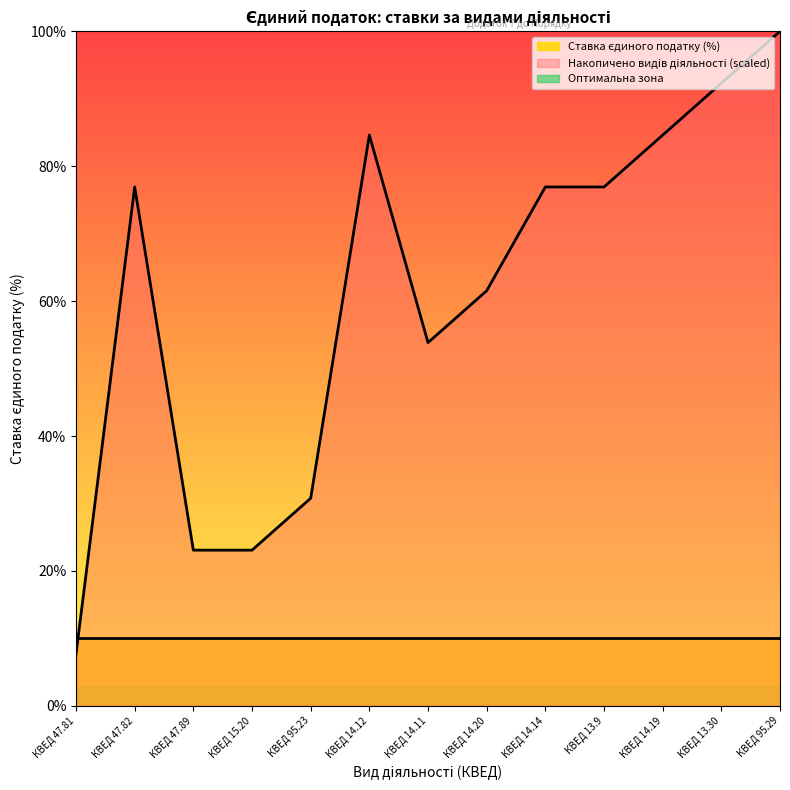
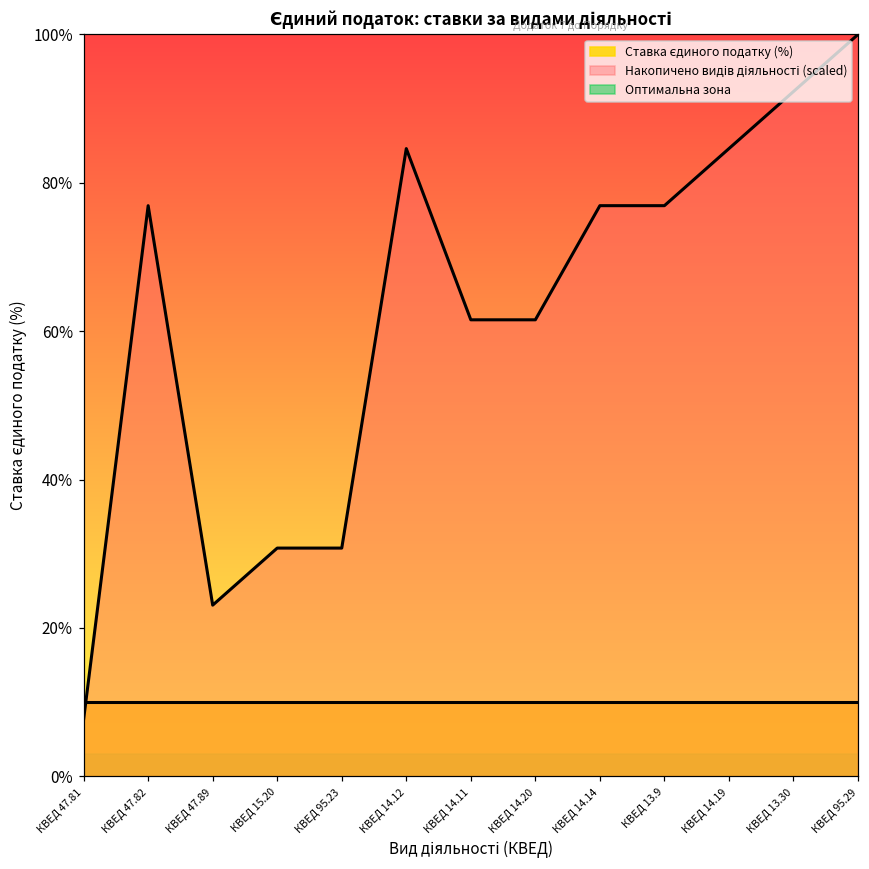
  {
    "Ставка єдиного податку (%)": {
      "КВЕД 47.81": "10%",
      "КВЕД 47.82": "10%",
      "КВЕД 47.89": "10%",
      "КВЕД 15.20": "10%",
      "КВЕД 95.23": "10%",
      "КВЕД 14.12": "10%",
      "КВЕД 14.11": "10%",
      "КВЕД 14.20": "10%",
      "КВЕД 14.14": "10%",
      "КВЕД 13.9": "10%",
      "КВЕД 14.19": "10%",
      "КВЕД 13.30": "10%",
      "КВЕД 95.29": "10%"
    },
    "Накопичено видів діяльності (scaled)": {
      "КВЕД 47.81": "8%",
      "КВЕД 47.82": "77%",
      "КВЕД 47.89": "23%",
-     "КВЕД 15.20": "23%",
+     "КВЕД 15.20": "31%",
      "КВЕД 95.23": "31%",
      "КВЕД 14.12": "85%",
-     "КВЕД 14.11": "54%",
+     "КВЕД 14.11": "62%",
      "КВЕД 14.20": "62%",
      "КВЕД 14.14": "77%",
      "КВЕД 13.9": "77%",
      "КВЕД 14.19": "85%",
      "КВЕД 95.29": "100%"
    },
    "Оптимальна зона": {
      "КВЕД 47.81": "3%",
      "КВЕД 47.82": "3%",
      "КВЕД 47.89": "3%",
      "КВЕД 15.20": "3%",
      "КВЕД 95.23": "3%",
      "КВЕД 14.12": "3%",
      "КВЕД 14.11": "3%",
      "КВЕД 14.20": "3%",
      "КВЕД 14.14": "3%",
      "КВЕД 13.9": "3%",
      "КВЕД 14.19": "3%",
      "КВЕД 13.30": "3%",
      "КВЕД 95.29": "3%"
    }
  }
